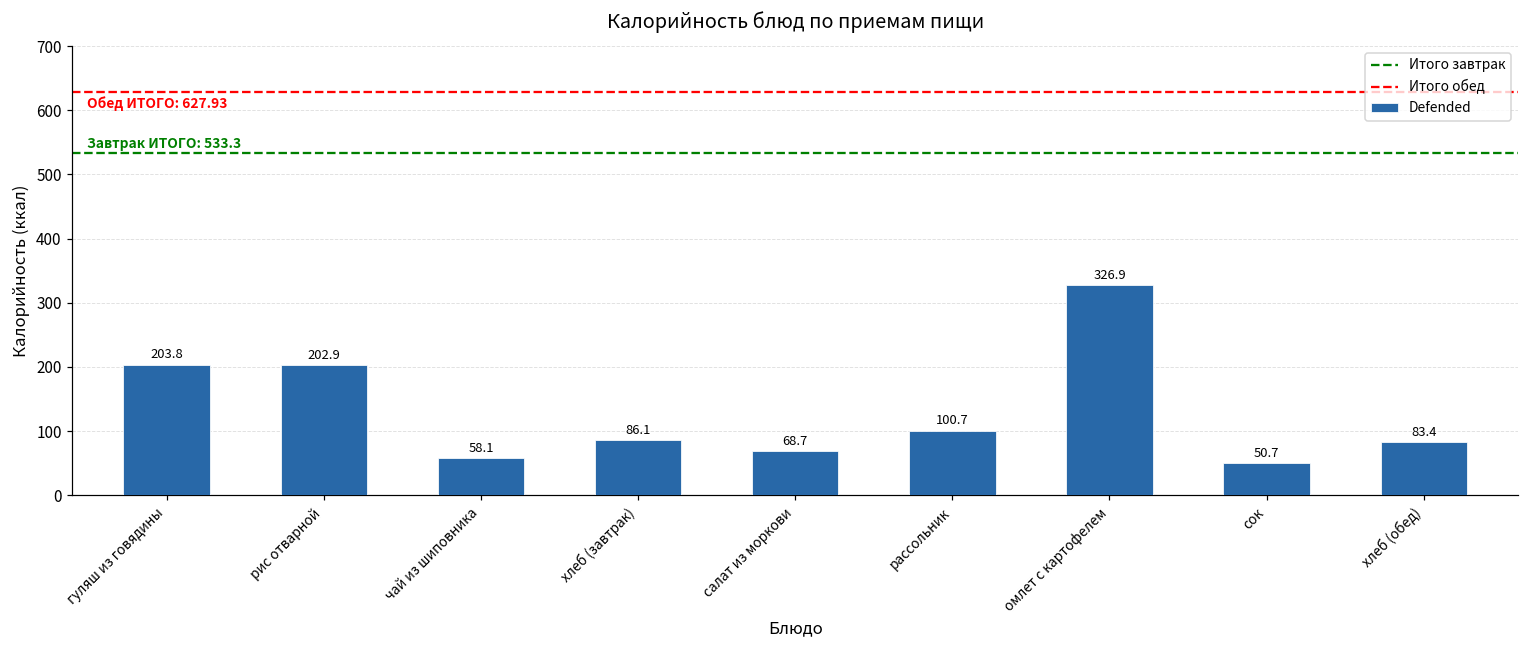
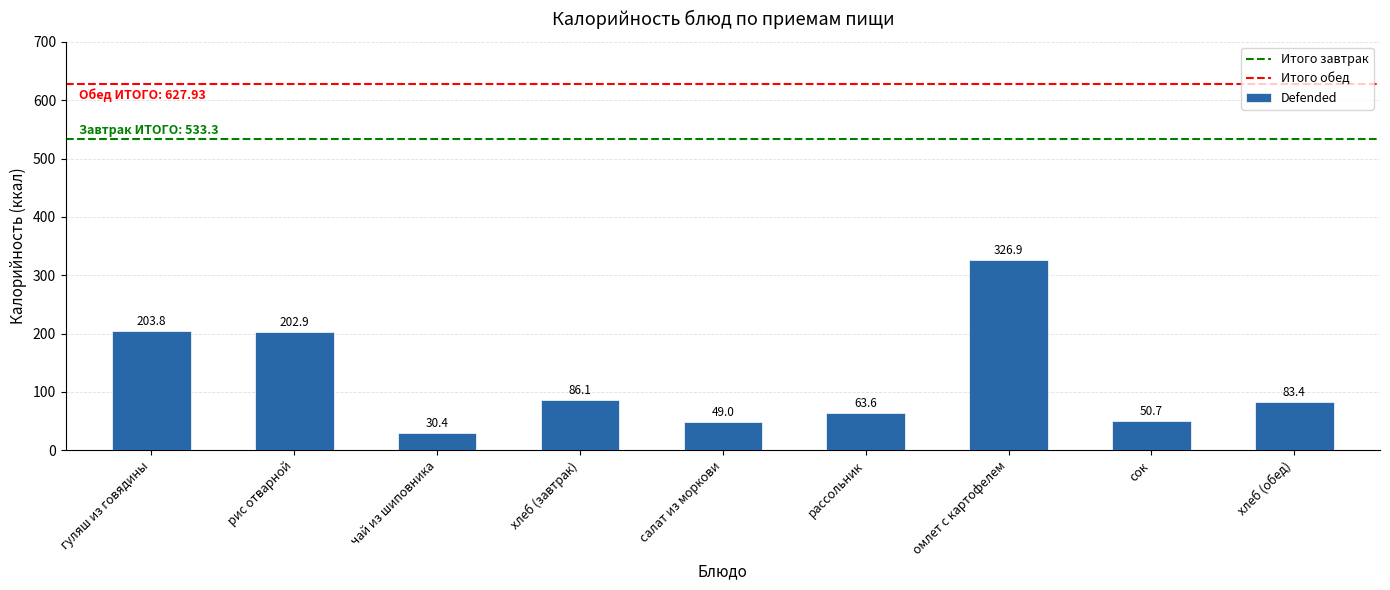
  {
    "гуляш из говядины": 203.8,
    "рис отварной": 202.9,
-   "чай из шиповника": 58.1,
+   "чай из шиповника": 30.4,
    "хлеб (завтрак)": 86.1,
-   "салат из моркови": 68.7,
-   "рассольник": 100.7,
+   "салат из моркови": 49.0,
+   "рассольник": 63.6,
    "омлет с картофелем": 326.9,
    "сок": 50.7,
    "хлеб (обед)": 83.4
  }
